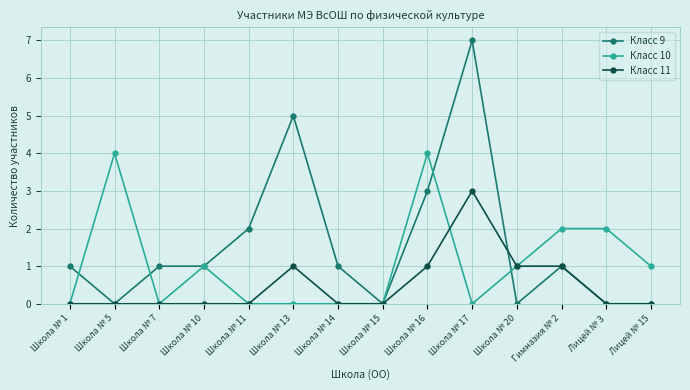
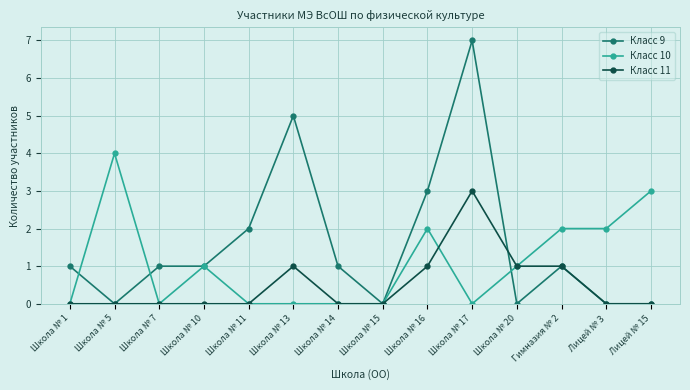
  {
    "Класс 10": {
      "Школа № 5": 4,
      "Школа № 13": 0,
-     "Школа № 16": 4,
+     "Школа № 16": 2,
      "Школа № 17": 0,
      "Гимназия № 2": 2,
      "Лицей № 3": 2,
-     "Лицей № 15": 1
+     "Лицей № 15": 3
    }
  }
